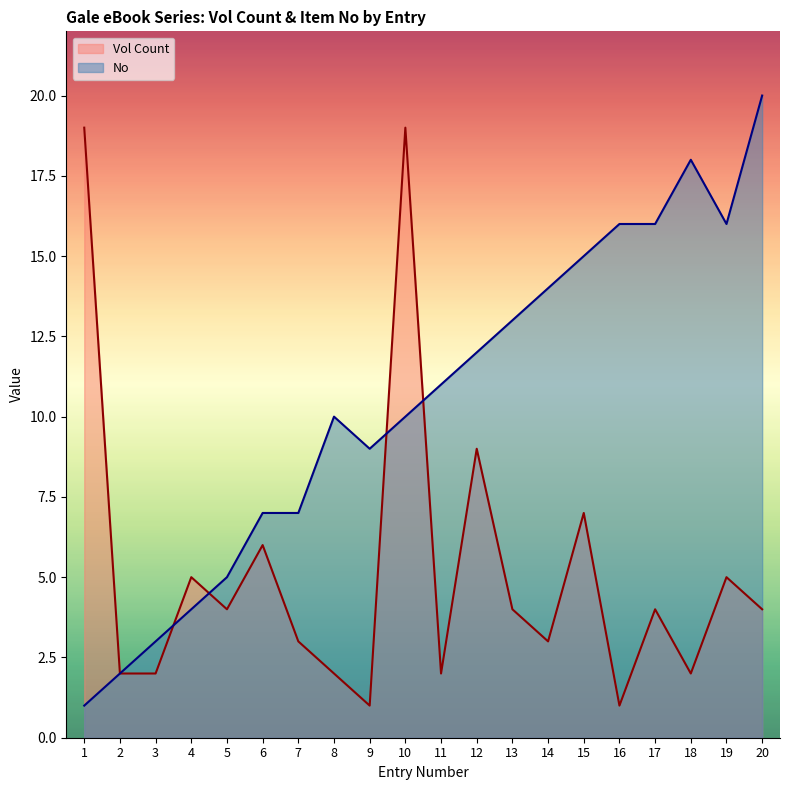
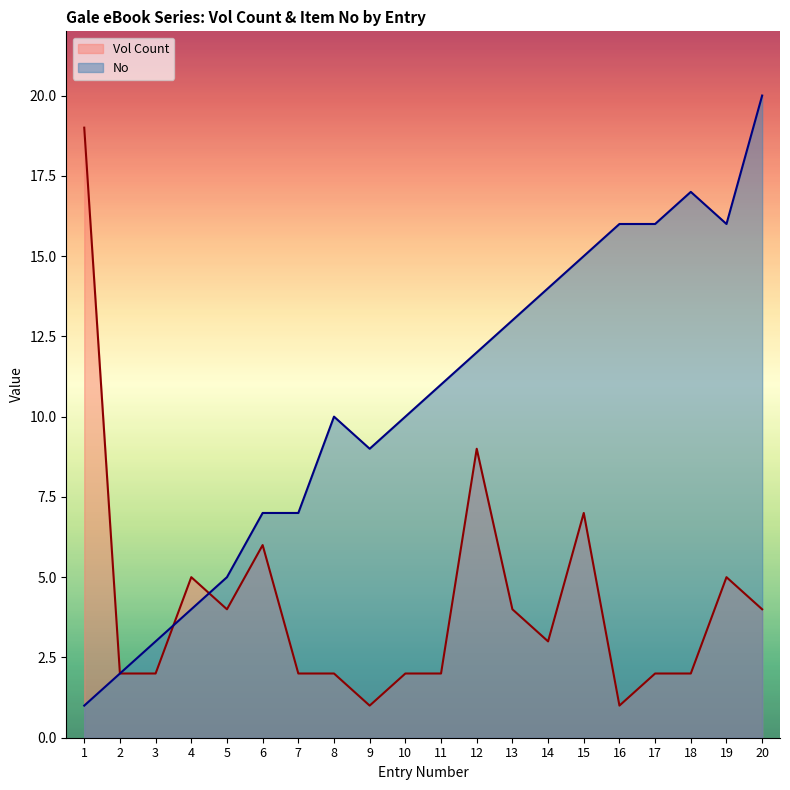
  {
    "Vol Count": {
      "1": 19,
      "3": 2,
      "4": 5,
      "5": 4,
      "6": 6,
-     "7": 3,
+     "7": 2,
      "8": 2,
      "9": 1,
-     "10": 19,
+     "10": 2,
      "11": 2,
      "12": 9,
      "13": 4,
      "14": 3,
      "15": 7,
      "16": 1,
-     "17": 4,
+     "17": 2,
      "18": 2,
      "19": 5,
      "20": 4
    },
    "No": {
      "1": 1,
      "3": 3,
      "4": 4,
      "5": 5,
      "6": 7,
      "7": 7,
      "8": 10,
      "9": 9,
      "10": 10,
      "11": 11,
      "12": 12,
      "13": 13,
      "14": 14,
      "15": 15,
      "16": 16,
      "17": 16,
-     "18": 18,
+     "18": 17,
      "19": 16,
      "20": 20
    }
  }
